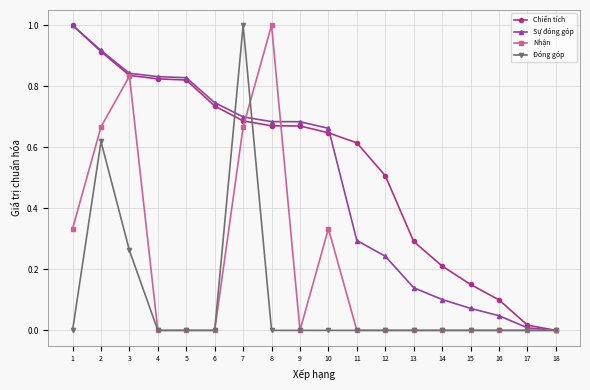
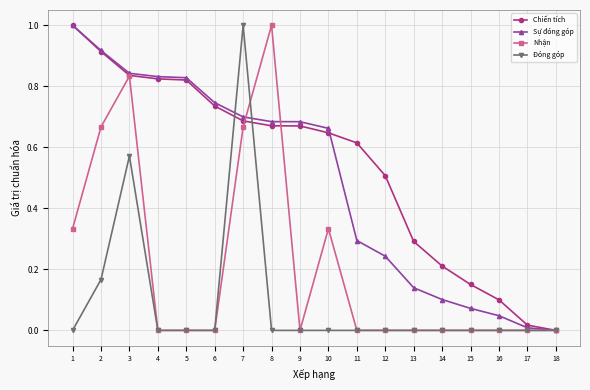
  {
    "Đóng góp": {
      "1": 0.00,
-     "2": 0.62,
-     "3": 0.26,
+     "2": 0.17,
+     "3": 0.57,
      "7": 1.00,
      "8": 0.00,
      "10": 0.00
    }
  }
